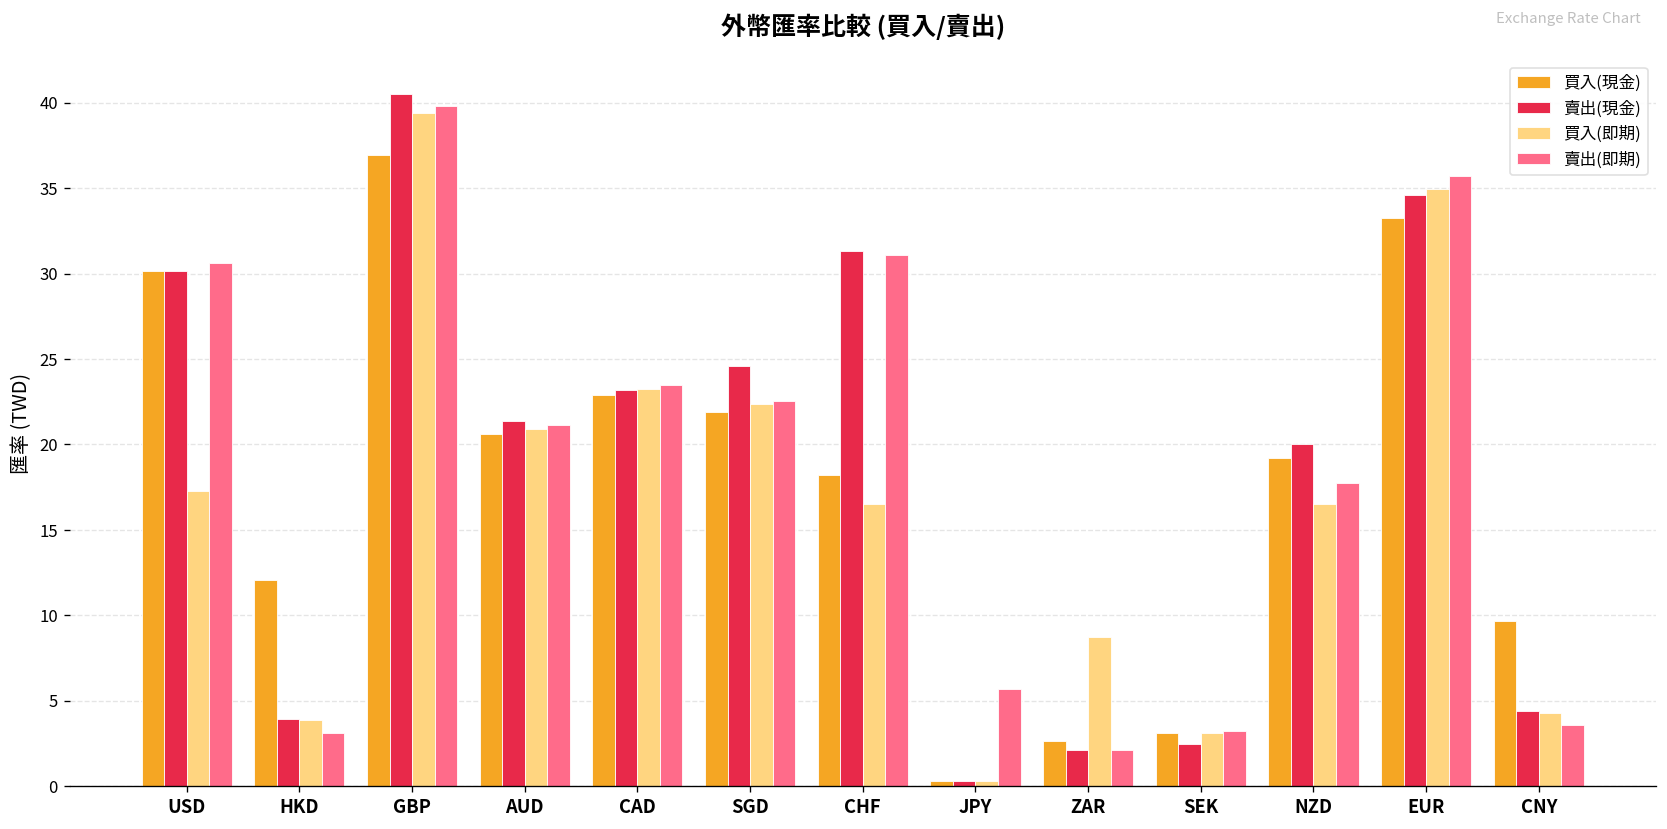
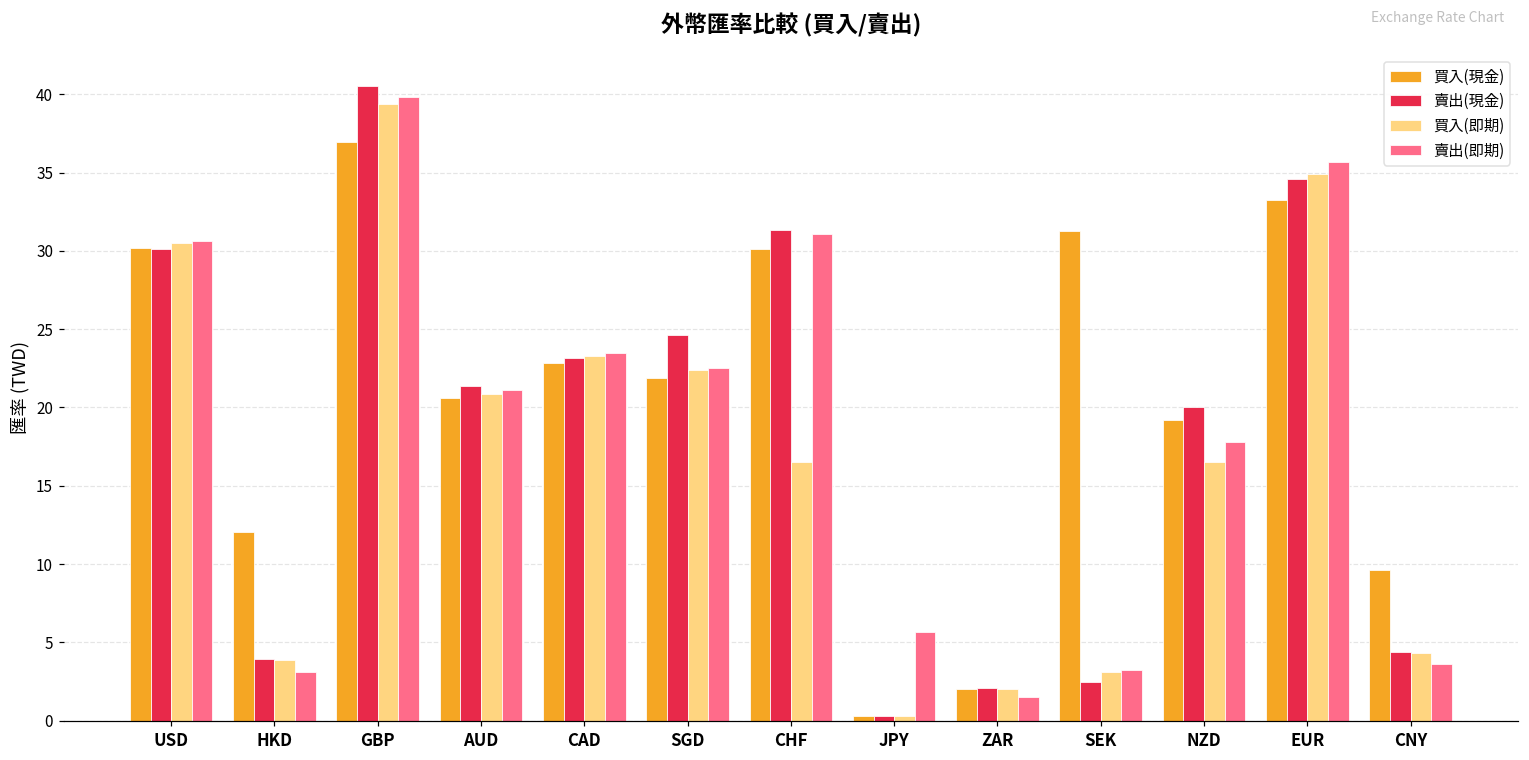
  {
    "買入(現金)": {
      "USD": 30.2,
      "HKD": 12.1,
      "GBP": 36.9,
      "AUD": 20.6,
      "CAD": 22.9,
      "SGD": 21.9,
-     "CHF": 18.2,
+     "CHF": 30.1,
      "JPY": 0.3,
-     "ZAR": 2.6,
-     "SEK": 3.1,
+     "ZAR": 2.0,
+     "SEK": 31.3,
      "NZD": 19.2,
      "EUR": 33.3,
      "CNY": 9.6
    },
    "賣出(現金)": {
      "USD": 30.1,
      "HKD": 3.9,
      "GBP": 40.5,
      "AUD": 21.4,
      "CAD": 23.2,
      "SGD": 24.6,
      "CHF": 31.3,
      "JPY": 0.3,
      "ZAR": 2.1,
      "SEK": 2.5,
      "NZD": 20.0,
      "EUR": 34.6,
      "CNY": 4.4
    },
    "買入(即期)": {
-     "USD": 17.3,
+     "USD": 30.5,
      "HKD": 3.9,
      "GBP": 39.4,
      "AUD": 20.9,
      "CAD": 23.3,
      "SGD": 22.4,
      "CHF": 16.5,
      "JPY": 0.3,
-     "ZAR": 8.7,
+     "ZAR": 2.0,
      "SEK": 3.1,
      "NZD": 16.5,
      "EUR": 34.9,
      "CNY": 4.3
    },
    "賣出(即期)": {
      "USD": 30.6,
      "HKD": 3.1,
      "GBP": 39.8,
      "AUD": 21.1,
      "CAD": 23.5,
      "SGD": 22.6,
      "CHF": 31.1,
      "JPY": 5.7,
-     "ZAR": 2.1,
+     "ZAR": 1.5,
      "SEK": 3.2,
      "NZD": 17.8,
      "EUR": 35.7,
      "CNY": 3.6
    }
  }
